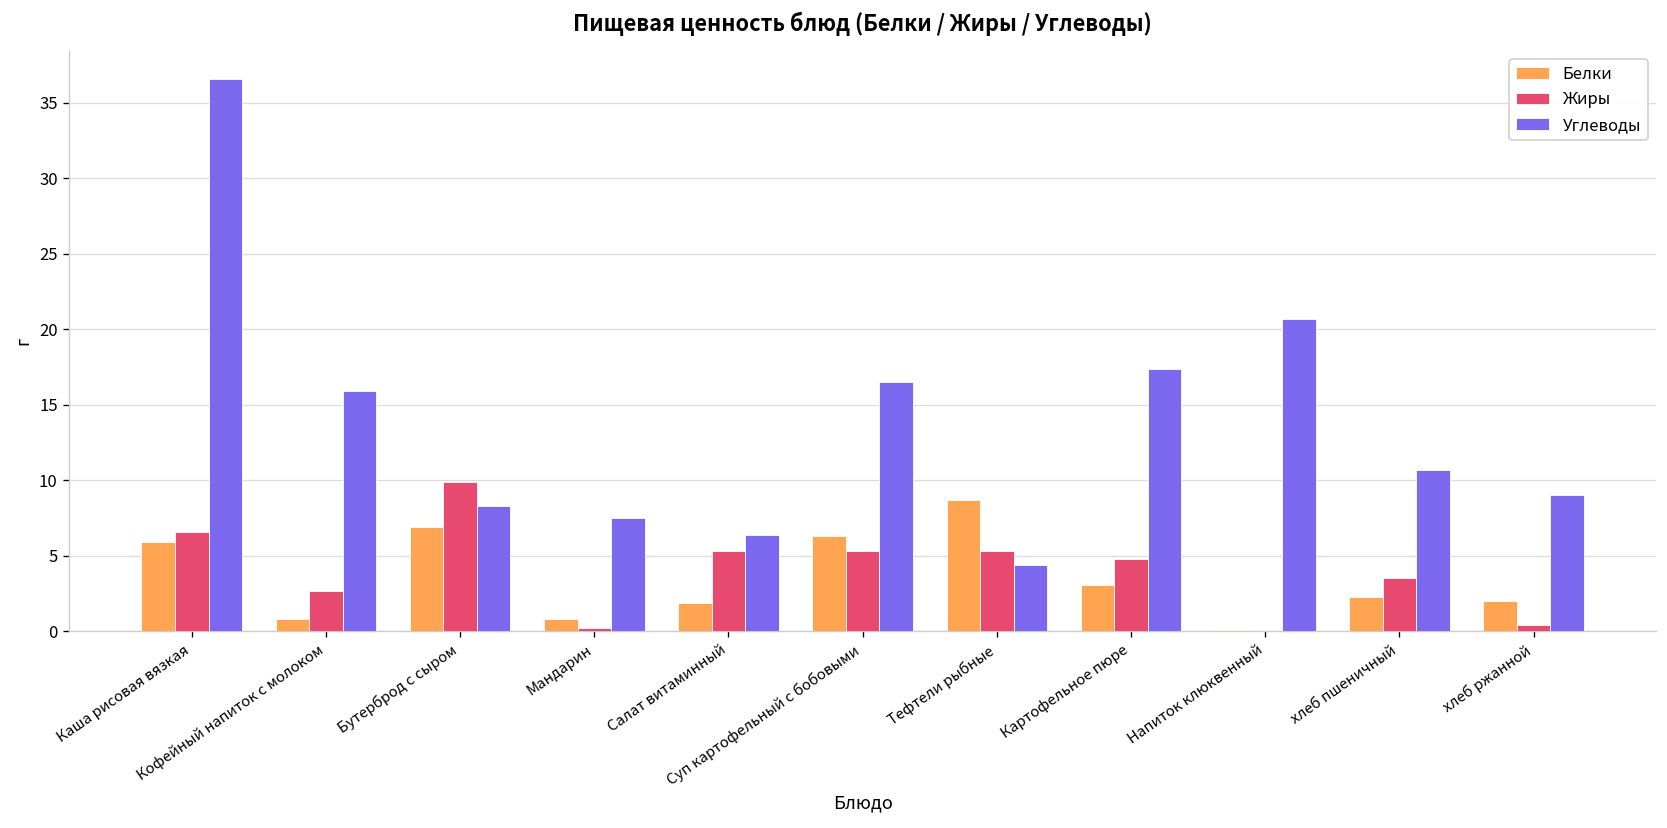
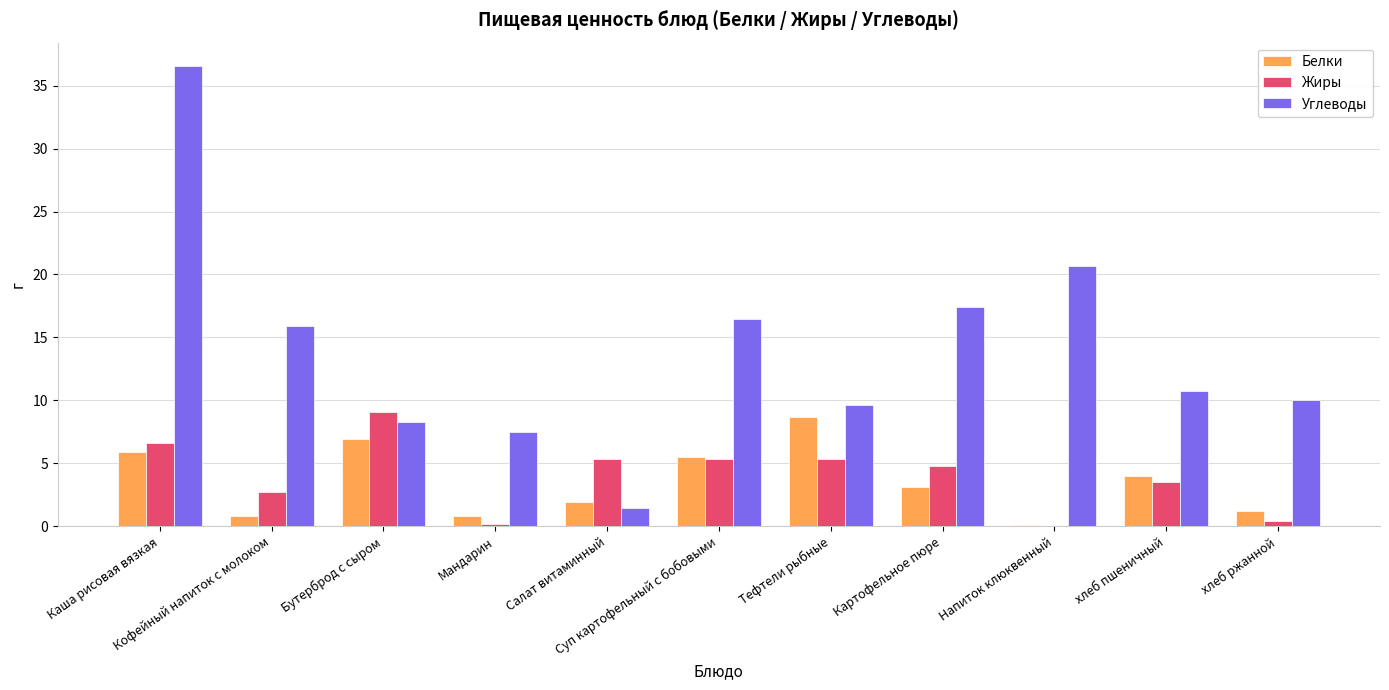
  {
    "Белки": {
      "Каша рисовая вязкая": 5.9,
      "Кофейный напиток с молоком": 0.8,
      "Бутерброд с сыром": 6.9,
      "Мандарин": 0.8,
      "Салат витаминный": 1.9,
-     "Суп картофельный с бобовыми": 6.3,
+     "Суп картофельный с бобовыми": 5.5,
      "Тефтели рыбные": 8.7,
      "Картофельное пюре": 3.1,
-     "хлеб пшеничный": 2.3,
-     "хлеб ржанной": 2.0
+     "хлеб пшеничный": 4.0,
+     "хлеб ржанной": 1.2
    },
    "Жиры": {
      "Каша рисовая вязкая": 6.6,
      "Кофейный напиток с молоком": 2.7,
-     "Бутерброд с сыром": 9.9,
+     "Бутерброд с сыром": 9.1,
      "Мандарин": 0.2,
      "Салат витаминный": 5.3,
      "Суп картофельный с бобовыми": 5.3,
      "Тефтели рыбные": 5.3,
      "Картофельное пюре": 4.8,
      "Напиток клюквенный": 0.0,
      "хлеб пшеничный": 3.5,
      "хлеб ржанной": 0.4
    },
    "Углеводы": {
      "Каша рисовая вязкая": 36.6,
      "Кофейный напиток с молоком": 15.9,
      "Бутерброд с сыром": 8.3,
      "Мандарин": 7.5,
-     "Салат витаминный": 6.4,
+     "Салат витаминный": 1.4,
      "Суп картофельный с бобовыми": 16.5,
-     "Тефтели рыбные": 4.4,
+     "Тефтели рыбные": 9.6,
      "Картофельное пюре": 17.4,
      "Напиток клюквенный": 20.7,
      "хлеб пшеничный": 10.7,
-     "хлеб ржанной": 9
+     "хлеб ржанной": 10
    }
  }
